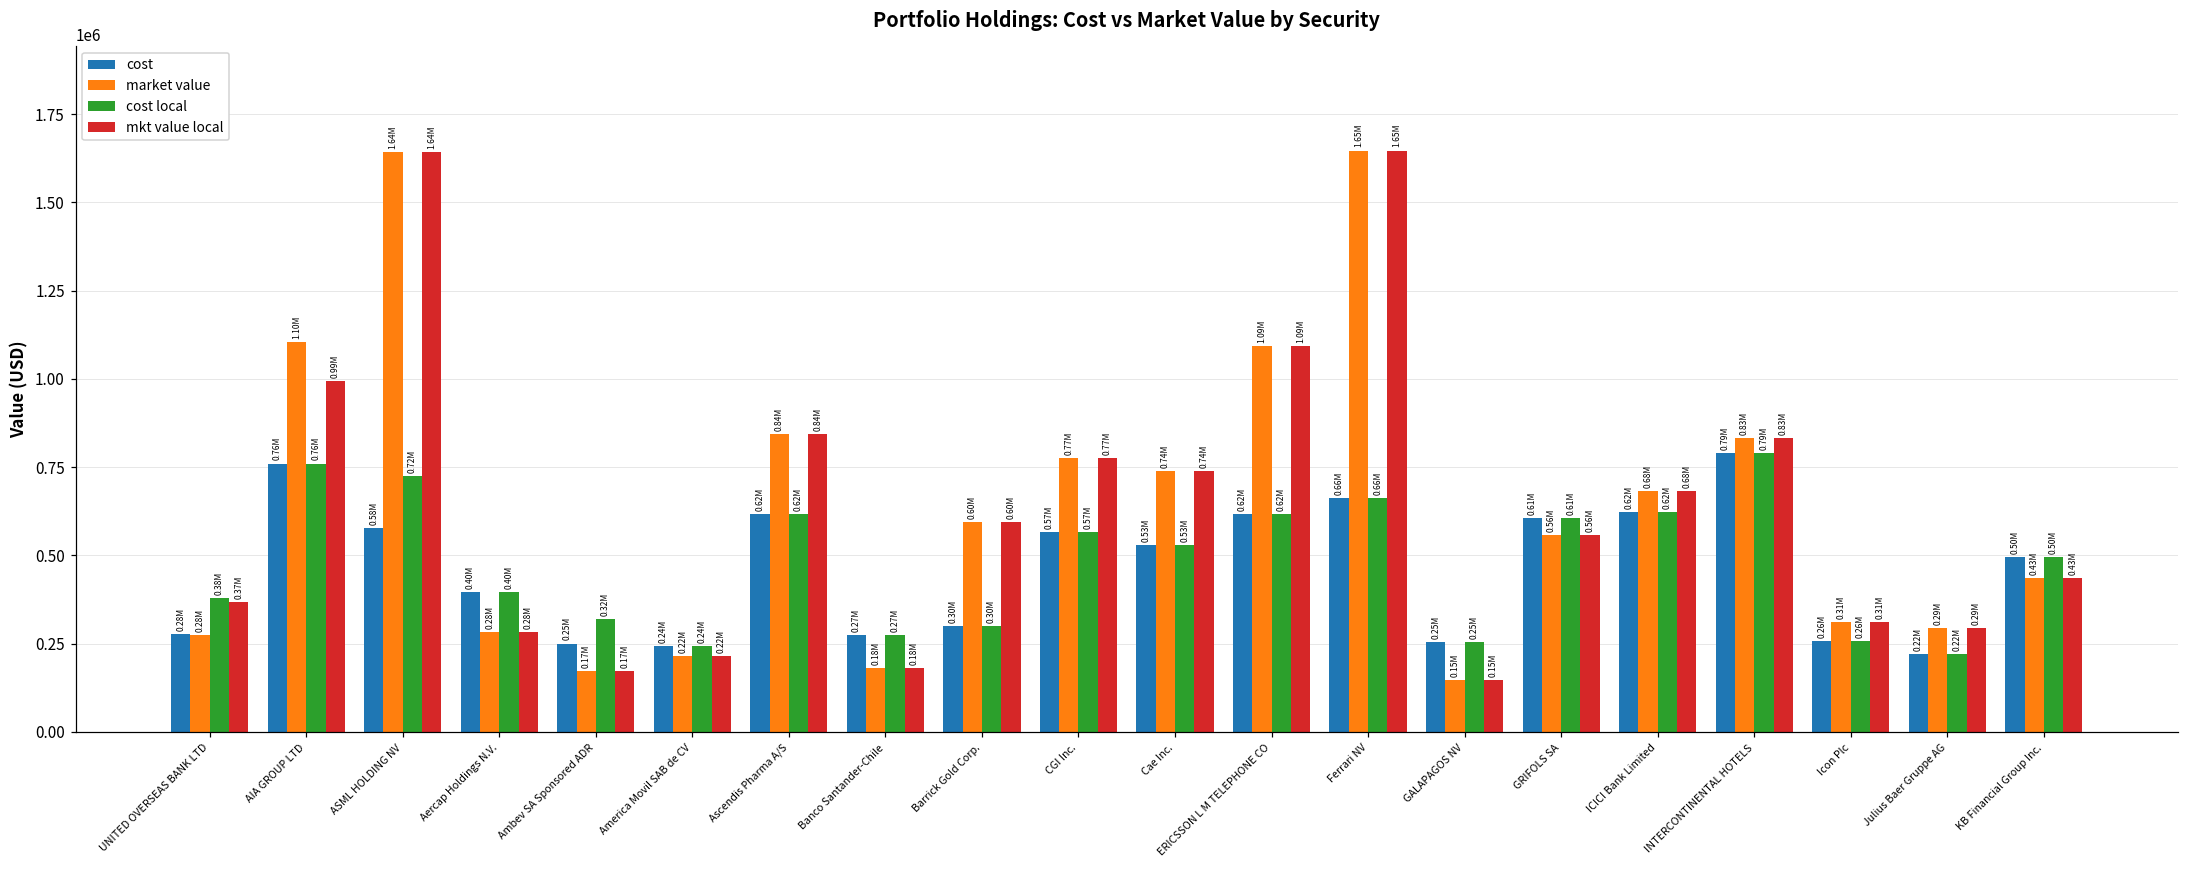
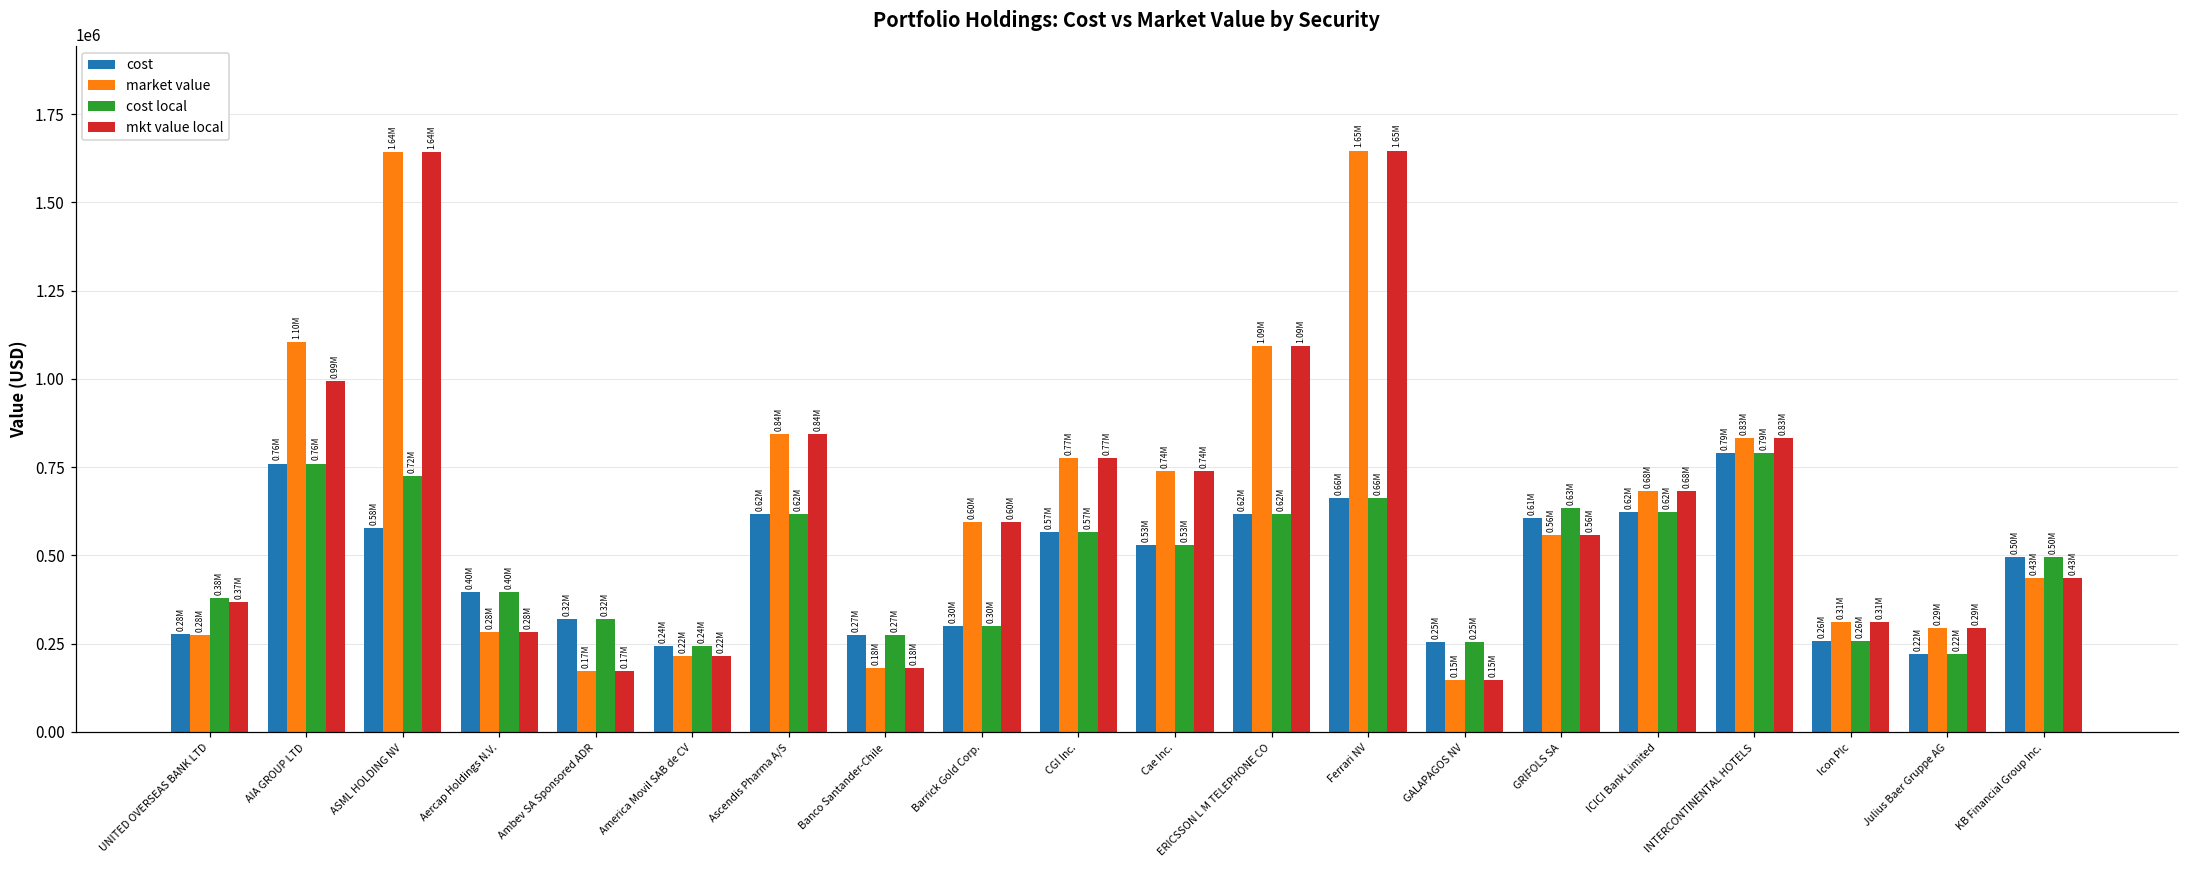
  {
    "cost": {
      "UNITED OVERSEAS BANK LTD": "0.28M",
      "AIA GROUP LTD": "0.76M",
      "ASML HOLDING NV": "0.58M",
      "Aercap Holdings N.V.": "0.40M",
-     "Ambev SA Sponsored ADR": "0.25M",
+     "Ambev SA Sponsored ADR": "0.32M",
      "America Movil SAB de CV": "0.24M",
      "Ascendis Pharma A/S": "0.62M",
      "Banco Santander-Chile": "0.27M",
      "Barrick Gold Corp.": "0.30M",
      "CGI Inc.": "0.57M",
      "Cae Inc.": "0.53M",
      "ERICSSON L M TELEPHONE CO": "0.62M",
      "Ferrari NV": "0.66M",
      "GALAPAGOS NV": "0.25M",
      "GRIFOLS SA": "0.61M",
      "ICICI Bank Limited": "0.62M",
      "INTERCONTINENTAL HOTELS": "0.79M",
      "Icon Plc": "0.26M",
      "Julius Baer Gruppe AG": "0.22M",
      "KB Financial Group Inc.": "0.50M"
    },
    "market value": {
      "UNITED OVERSEAS BANK LTD": "0.28M",
      "AIA GROUP LTD": "1.10M",
      "ASML HOLDING NV": "1.64M",
      "Aercap Holdings N.V.": "0.28M",
      "Ambev SA Sponsored ADR": "0.17M",
      "America Movil SAB de CV": "0.22M",
      "Ascendis Pharma A/S": "0.84M",
      "Banco Santander-Chile": "0.18M",
      "Barrick Gold Corp.": "0.60M",
      "CGI Inc.": "0.77M",
      "Cae Inc.": "0.74M",
      "ERICSSON L M TELEPHONE CO": "1.09M",
      "Ferrari NV": "1.65M",
      "GALAPAGOS NV": "0.15M",
      "GRIFOLS SA": "0.56M",
      "ICICI Bank Limited": "0.68M",
      "INTERCONTINENTAL HOTELS": "0.83M",
      "Icon Plc": "0.31M",
      "Julius Baer Gruppe AG": "0.29M",
      "KB Financial Group Inc.": "0.43M"
    },
    "cost local": {
      "UNITED OVERSEAS BANK LTD": "0.38M",
      "AIA GROUP LTD": "0.76M",
      "ASML HOLDING NV": "0.72M",
      "Aercap Holdings N.V.": "0.40M",
      "Ambev SA Sponsored ADR": "0.32M",
      "America Movil SAB de CV": "0.24M",
      "Ascendis Pharma A/S": "0.62M",
      "Banco Santander-Chile": "0.27M",
      "Barrick Gold Corp.": "0.30M",
      "CGI Inc.": "0.57M",
      "Cae Inc.": "0.53M",
      "ERICSSON L M TELEPHONE CO": "0.62M",
      "Ferrari NV": "0.66M",
      "GALAPAGOS NV": "0.25M",
-     "GRIFOLS SA": "0.61M",
+     "GRIFOLS SA": "0.63M",
      "ICICI Bank Limited": "0.62M",
      "INTERCONTINENTAL HOTELS": "0.79M",
      "Icon Plc": "0.26M",
      "Julius Baer Gruppe AG": "0.22M",
      "KB Financial Group Inc.": "0.50M"
    },
    "mkt value local": {
      "UNITED OVERSEAS BANK LTD": "0.37M",
      "AIA GROUP LTD": "0.99M",
      "ASML HOLDING NV": "1.64M",
      "Aercap Holdings N.V.": "0.28M",
      "Ambev SA Sponsored ADR": "0.17M",
      "America Movil SAB de CV": "0.22M",
      "Ascendis Pharma A/S": "0.84M",
      "Banco Santander-Chile": "0.18M",
      "Barrick Gold Corp.": "0.60M",
      "CGI Inc.": "0.77M",
      "Cae Inc.": "0.74M",
      "ERICSSON L M TELEPHONE CO": "1.09M",
      "Ferrari NV": "1.65M",
      "GALAPAGOS NV": "0.15M",
      "GRIFOLS SA": "0.56M",
      "ICICI Bank Limited": "0.68M",
      "INTERCONTINENTAL HOTELS": "0.83M",
      "Icon Plc": "0.31M",
      "Julius Baer Gruppe AG": "0.29M",
      "KB Financial Group Inc.": "0.43M"
    }
  }
